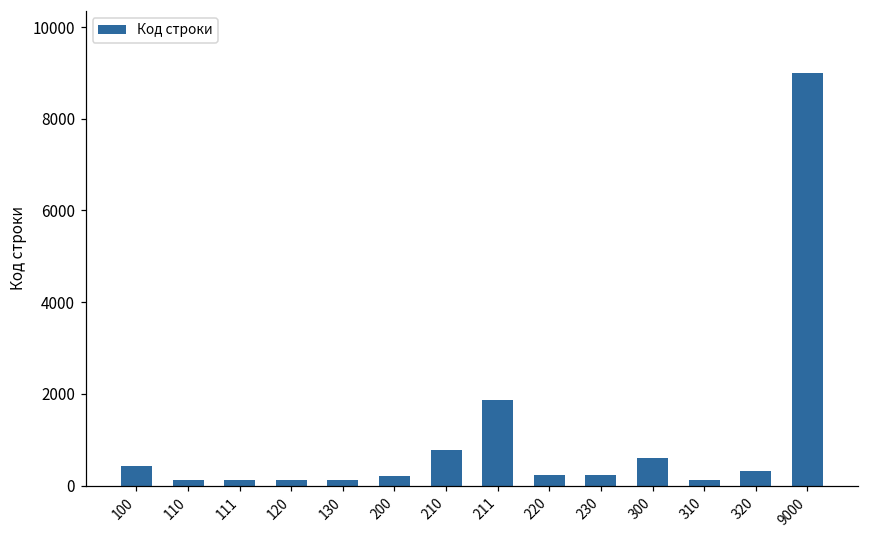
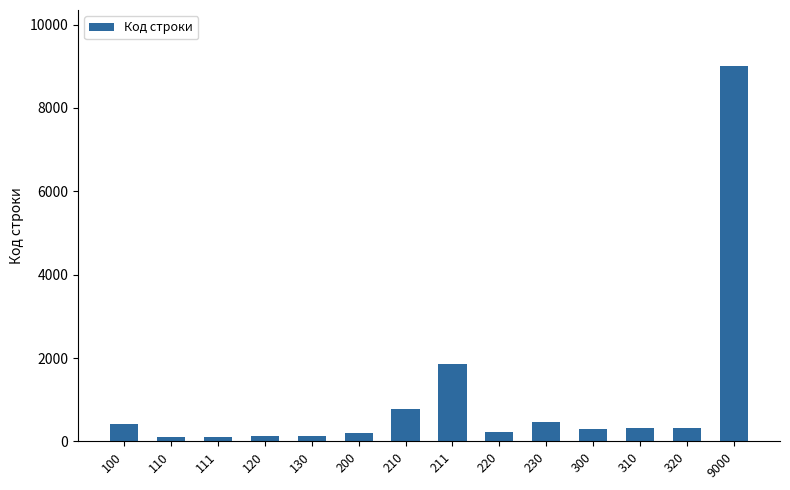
  {
    "100": 400,
    "110": 100,
    "111": 100,
    "120": 100,
    "130": 100,
    "200": 200,
    "210": 800,
    "211": 1900,
    "220": 200,
-   "230": 200,
-   "300": 600,
-   "310": 100,
+   "230": 500,
+   "300": 300,
+   "310": 300,
    "320": 300,
    "9000": 9000
  }
